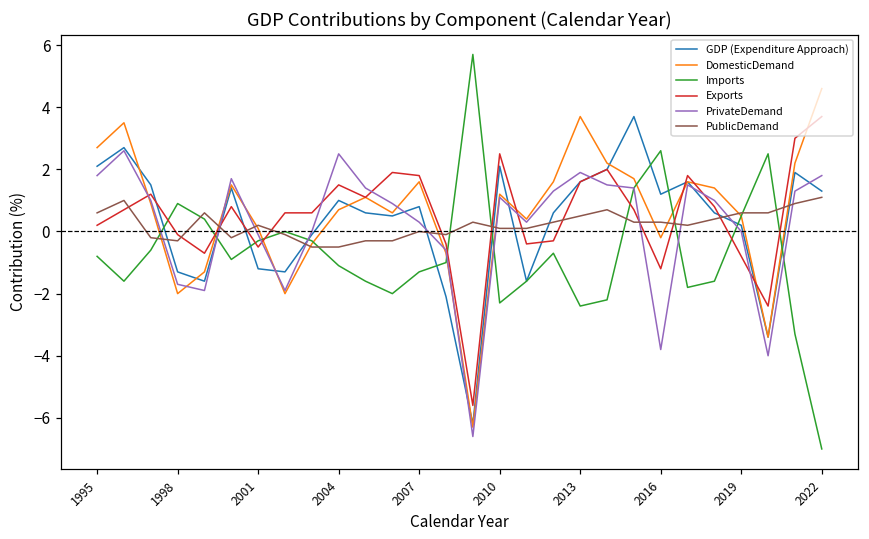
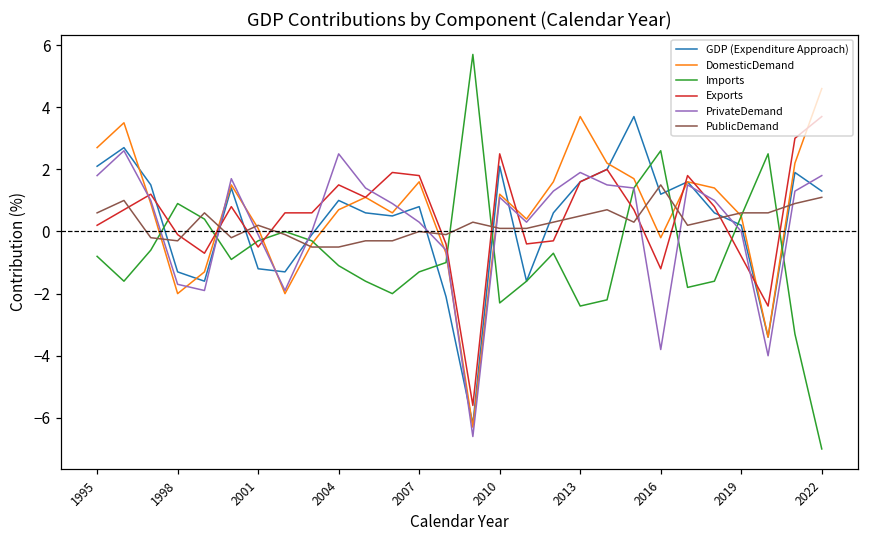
  {
    "GDP (Expenditure Approach)": {
      "1995": 2.1,
      "1998": -1.3,
      "2001": -1.2,
      "2004": 1.0,
      "2007": 0.8,
      "2010": 2.1,
      "2016": 1.2,
      "2019": 0.2,
      "2022": 1.3
    },
    "DomesticDemand": {
      "1995": 2.7,
      "1998": -2.0,
      "2001": 0.1,
      "2004": 0.7,
      "2007": 1.6,
      "2010": 1.2,
      "2013": 3.7,
      "2016": -0.2
    },
    "Imports": {
      "1995": -0.8,
      "1998": 0.9,
      "2001": -0.3,
      "2004": -1.1,
      "2007": -1.3,
      "2010": -2.3,
      "2013": -2.4,
      "2016": 2.6,
      "2022": -7.0
    },
    "Exports": {
      "1995": 0.2,
      "1998": -0.1,
      "2001": -0.5,
      "2004": 1.5,
      "2007": 1.8,
      "2010": 2.5,
      "2016": -1.2,
      "2019": -0.8
    },
    "PrivateDemand": {
      "1995": 1.8,
      "1998": -1.7,
      "2001": -0.1,
      "2004": 2.5,
      "2007": 0.3,
      "2010": 1.1,
      "2013": 1.9,
      "2016": -3.8,
      "2019": 0.0,
      "2022": 1.8
    },
    "PublicDemand": {
      "1995": 0.6,
      "1998": -0.3,
      "2001": 0.2,
      "2004": -0.5,
      "2007": 0.0,
      "2010": 0.1,
      "2013": 0.5,
-     "2016": 0.3,
+     "2016": 1.5,
      "2019": 0.6,
      "2022": 1.1
    }
  }
